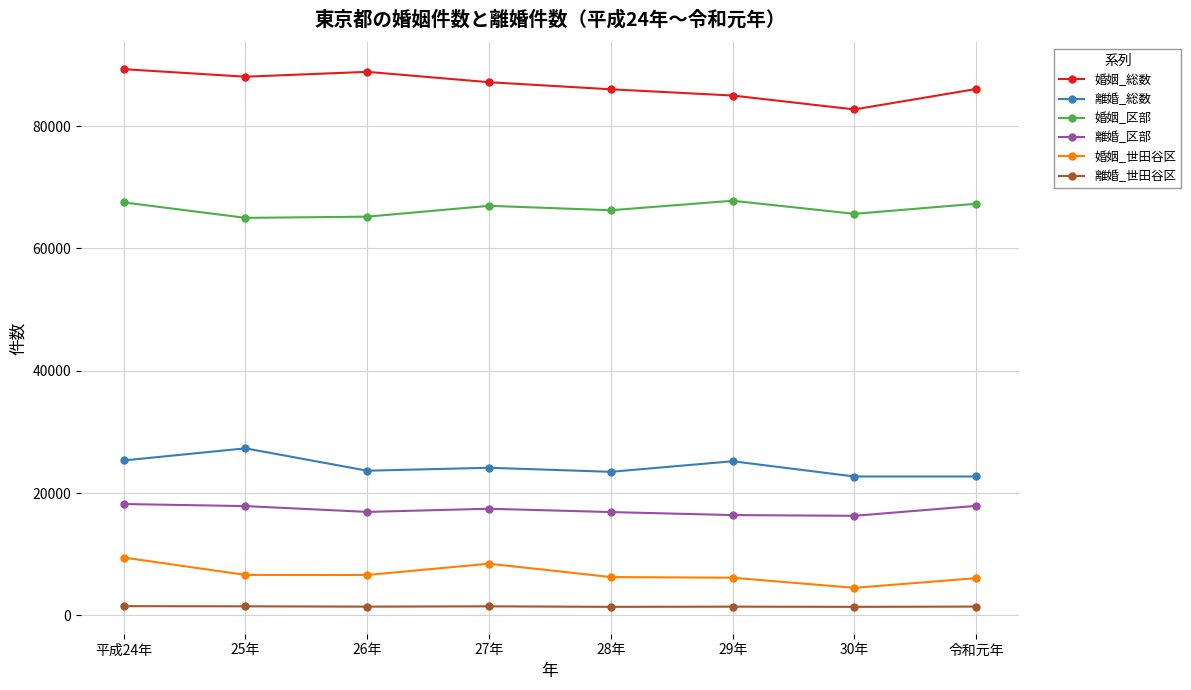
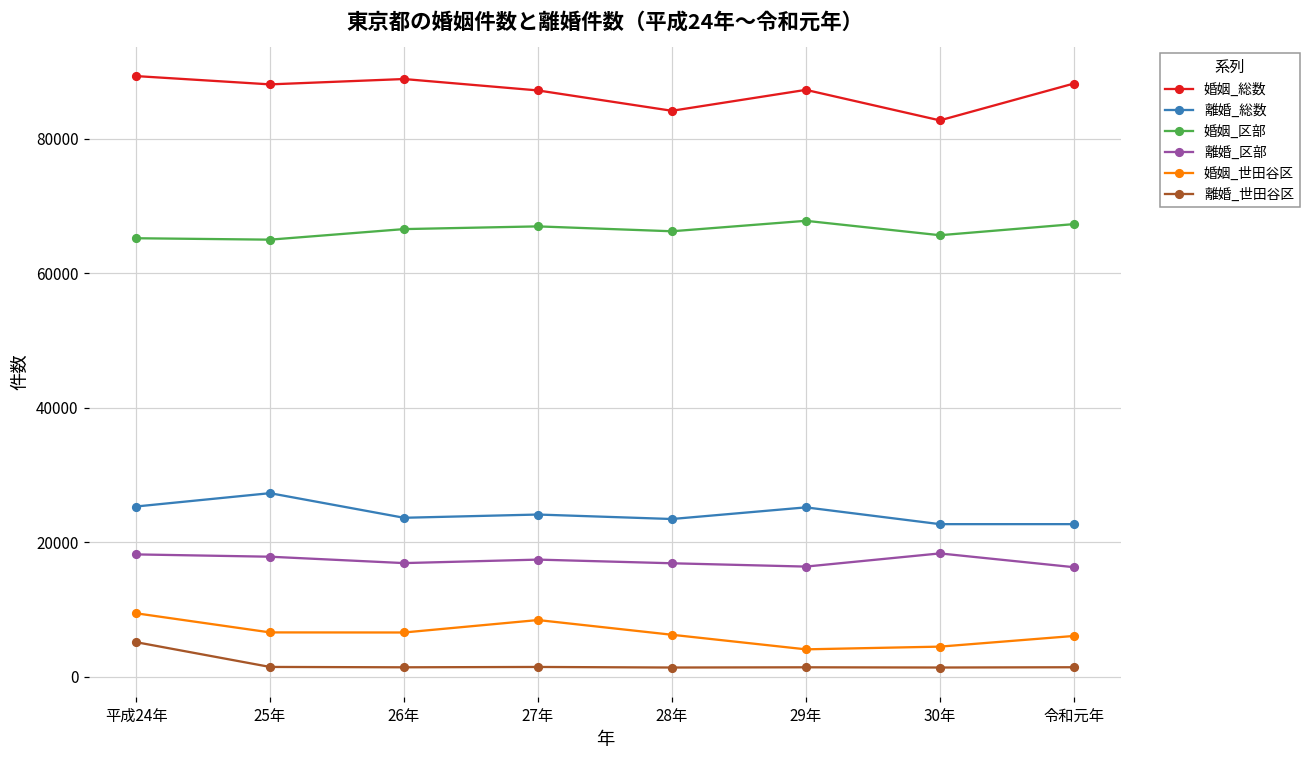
  {
    "婚姻_総数": {
      "平成24年": 89000,
      "25年": 88000,
      "26年": 89000,
      "27年": 87000,
-     "28年": 86000,
-     "29年": 85000,
+     "28年": 84000,
+     "29年": 87000,
      "30年": 83000,
-     "令和元年": 86000
+     "令和元年": 88000
    },
    "離婚_総数": {
      "平成24年": 25000,
      "25年": 27000,
      "26年": 24000,
      "27年": 24000,
      "28年": 23000,
      "29年": 25000,
      "30年": 23000,
      "令和元年": 23000
    },
    "婚姻_区部": {
-     "平成24年": 68000,
+     "平成24年": 65000,
      "25年": 65000,
-     "26年": 65000,
+     "26年": 67000,
      "27年": 67000,
      "28年": 66000,
      "29年": 68000,
      "30年": 66000,
      "令和元年": 67000
    },
    "離婚_区部": {
      "平成24年": 18000,
      "25年": 18000,
      "26年": 17000,
      "27年": 17000,
      "28年": 17000,
      "29年": 16000,
-     "30年": 16000,
-     "令和元年": 18000
+     "30年": 18000,
+     "令和元年": 16000
    },
    "婚姻_世田谷区": {
      "平成24年": 9000,
      "25年": 7000,
      "26年": 7000,
      "27年": 8000,
      "28年": 6000,
-     "29年": 6000,
+     "29年": 4000,
      "30年": 5000,
      "令和元年": 6000
    },
    "離婚_世田谷区": {
-     "平成24年": 2000,
+     "平成24年": 5000,
      "25年": 1000,
      "26年": 1000,
      "27年": 1000,
      "28年": 1000,
      "29年": 1000,
      "30年": 1000,
      "令和元年": 1000
    }
  }
